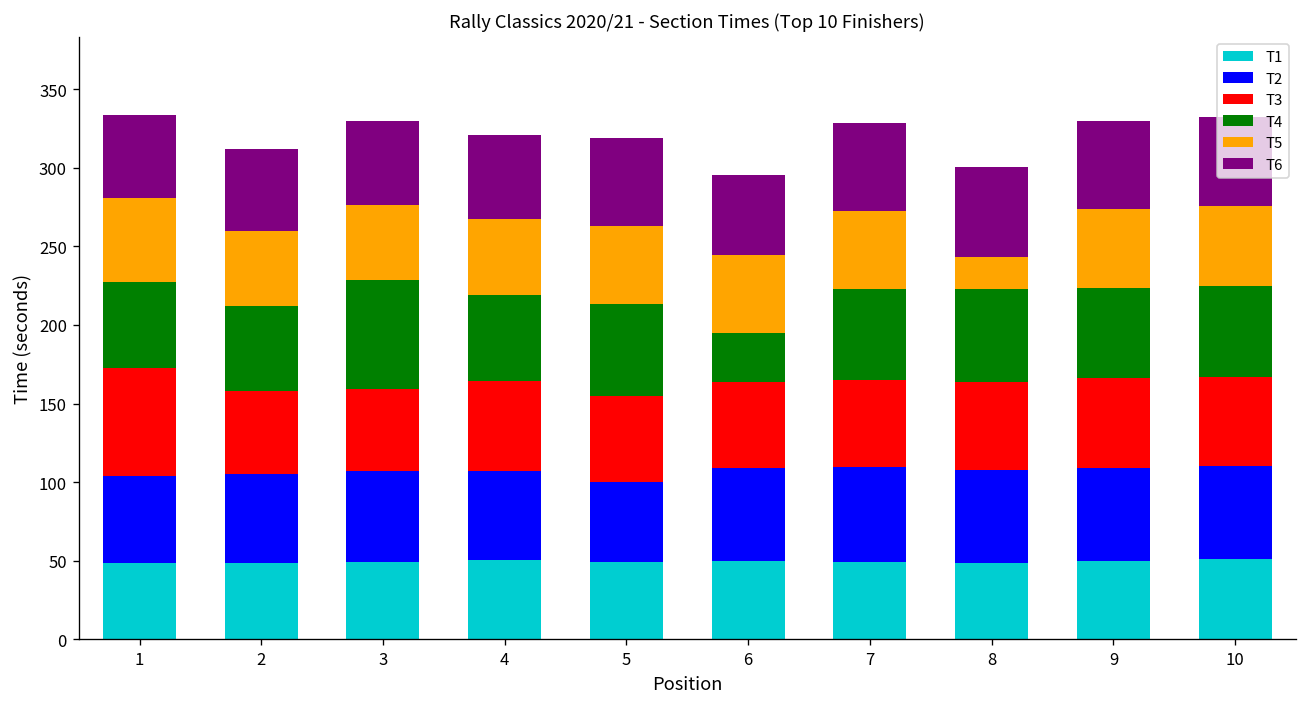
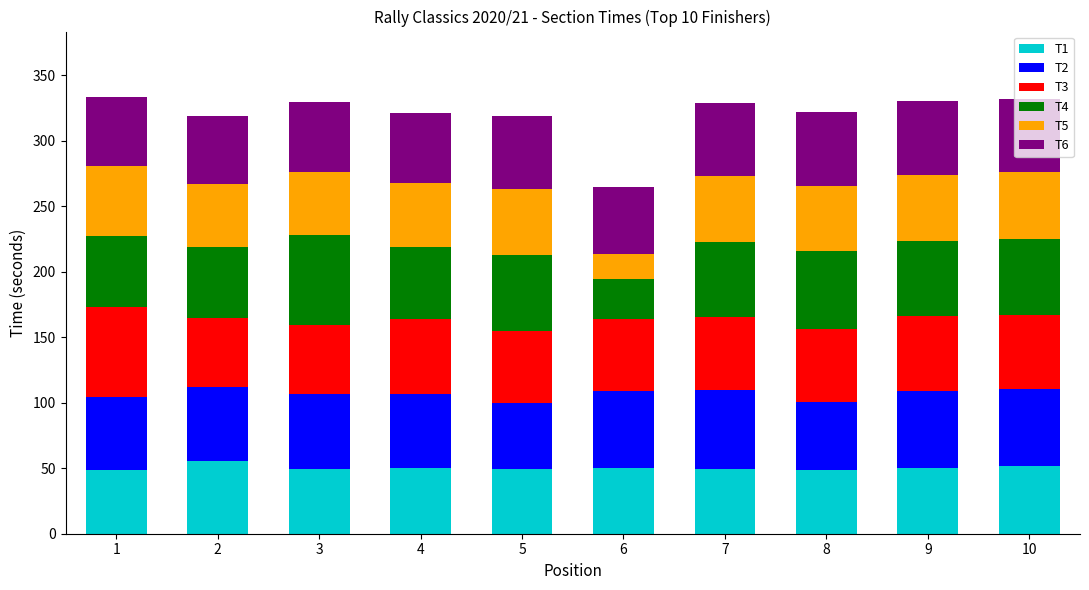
  {
    "T1": {
      "1": 49,
-     "2": 48,
+     "2": 55,
      "3": 49,
      "4": 50,
      "5": 49,
      "6": 50,
      "7": 49,
      "8": 49,
      "9": 50,
      "10": 51
    },
    "T2": {
      "1": 55,
      "2": 56,
      "3": 57,
      "4": 56,
      "5": 51,
      "6": 59,
      "7": 60,
-     "8": 59,
+     "8": 51,
      "9": 59,
      "10": 59
    },
    "T3": {
      "1": 69,
      "2": 53,
      "3": 52,
      "4": 57,
      "5": 55,
      "6": 55,
      "7": 56,
      "8": 56,
      "9": 57,
      "10": 57
    },
    "T4": {
      "1": 54,
      "2": 54,
      "3": 69,
      "4": 55,
      "5": 58,
      "6": 31,
      "7": 57,
      "8": 60,
      "9": 57,
      "10": 58
    },
    "T5": {
      "1": 53,
      "2": 48,
      "3": 48,
      "4": 49,
      "5": 50,
-     "6": 49,
+     "6": 19,
      "7": 50,
-     "8": 20,
+     "8": 49,
      "9": 50,
      "10": 51
    },
    "T6": {
      "1": 53,
      "2": 52,
      "3": 53,
      "4": 53,
      "5": 56,
      "6": 51,
      "7": 56,
      "8": 57,
      "9": 56
    }
  }
